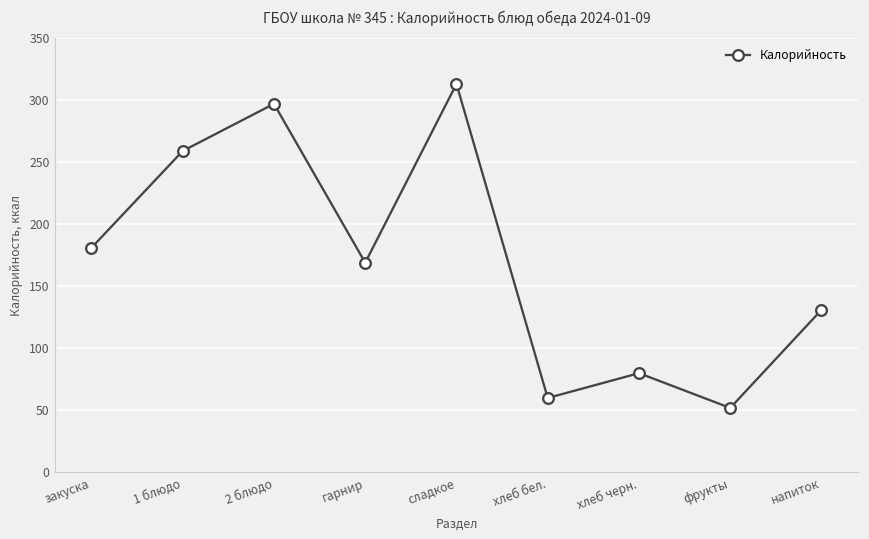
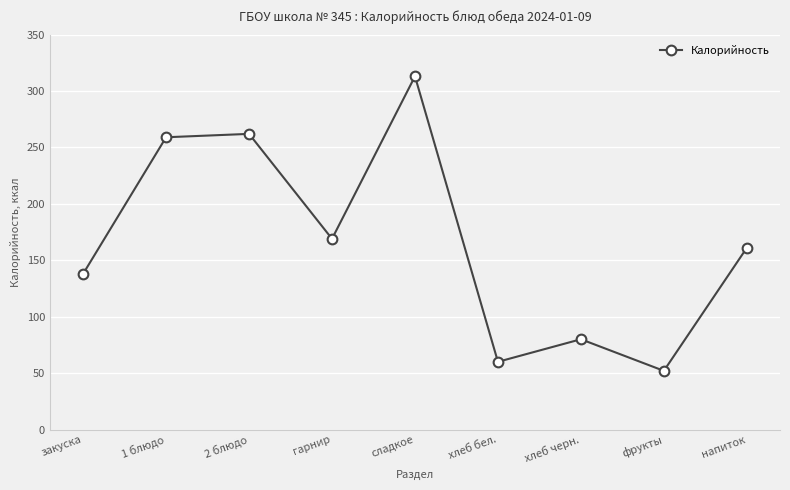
  {
-   "закуска": 181,
+   "закуска": 138,
    "1 блюдо": 259,
-   "2 блюдо": 297,
+   "2 блюдо": 262,
    "гарнир": 169,
    "сладкое": 313,
    "хлеб бел.": 60,
    "хлеб черн.": 80,
    "фрукты": 52,
-   "напиток": 131
+   "напиток": 161
  }
